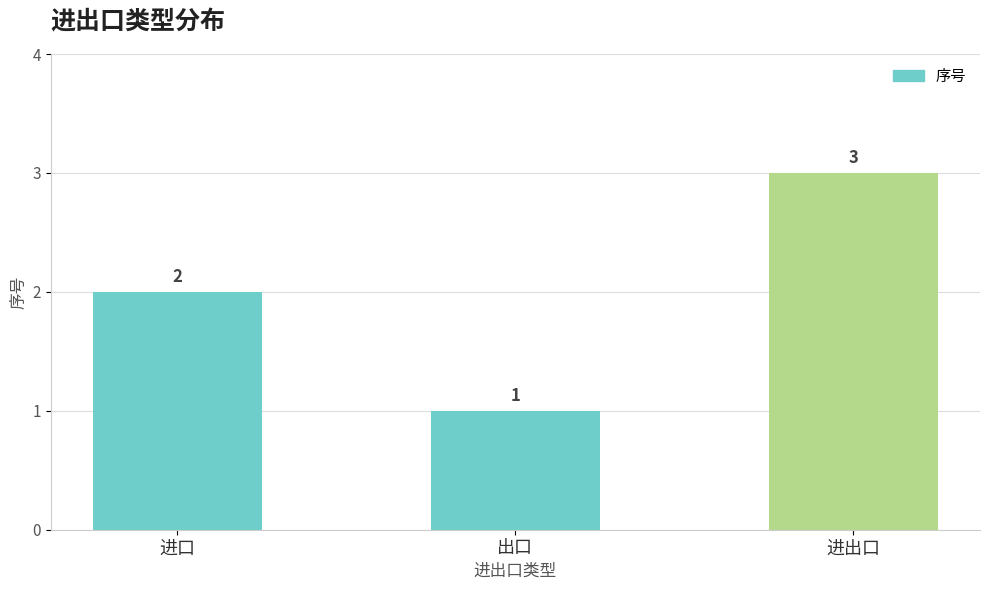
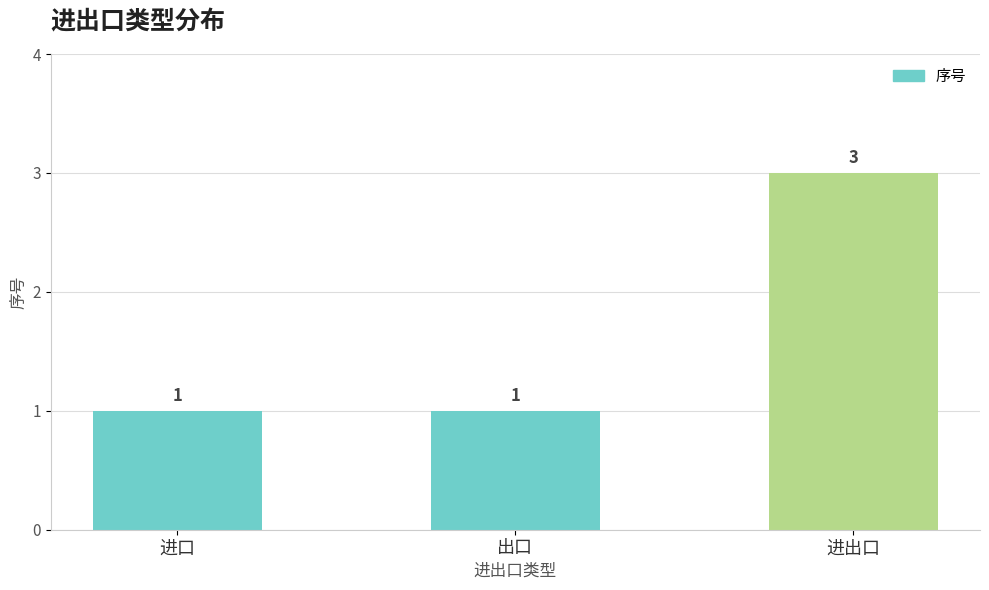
  {
-   "进口": 2,
+   "进口": 1,
    "出口": 1,
    "进出口": 3
  }
